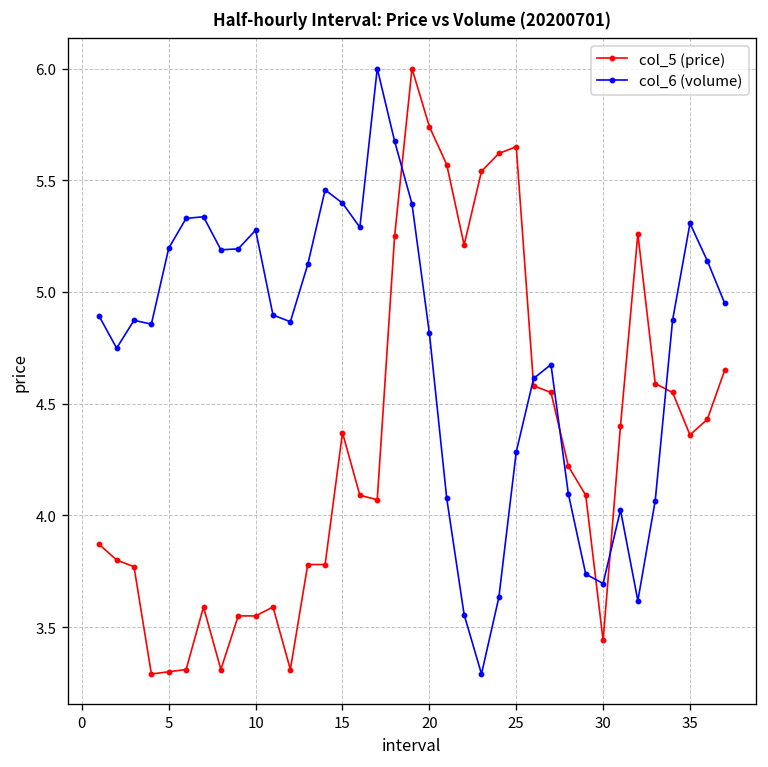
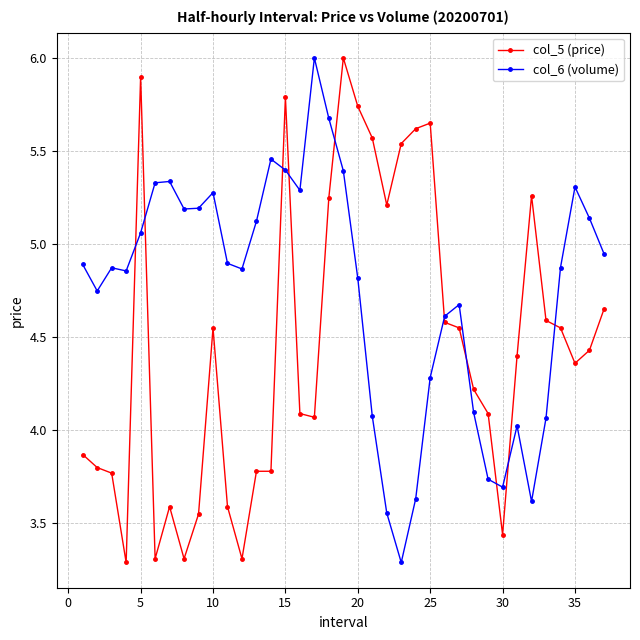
  {
    "col_5 (price)": {
-     "5": 3.3,
-     "10": 3.55,
-     "15": 4.37,
+     "5": 5.9,
+     "10": 4.55,
+     "15": 5.79,
      "20": 5.74,
      "25": 5.65,
      "30": 3.44,
      "35": 4.36
    },
    "col_6 (volume)": {
-     "5": 5.20,
+     "5": 5.06,
      "10": 5.28,
      "15": 5.40,
      "20": 4.82,
      "25": 4.28,
      "30": 3.69,
      "35": 5.31
    }
  }
